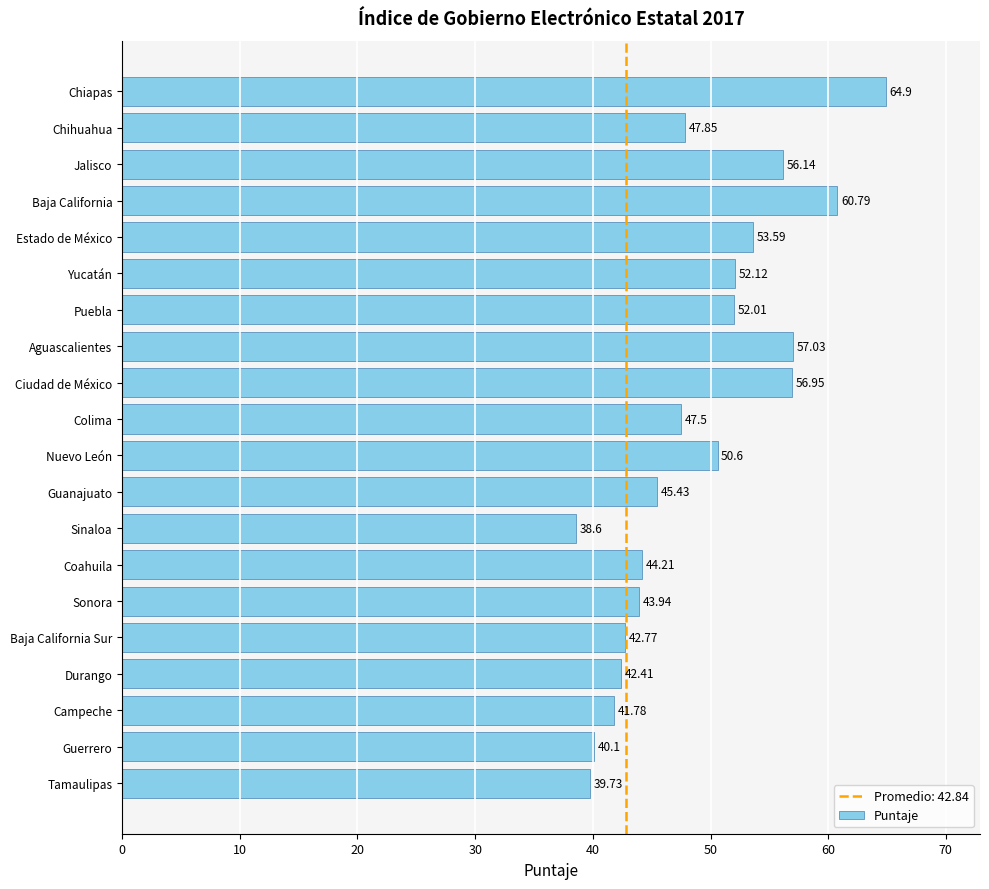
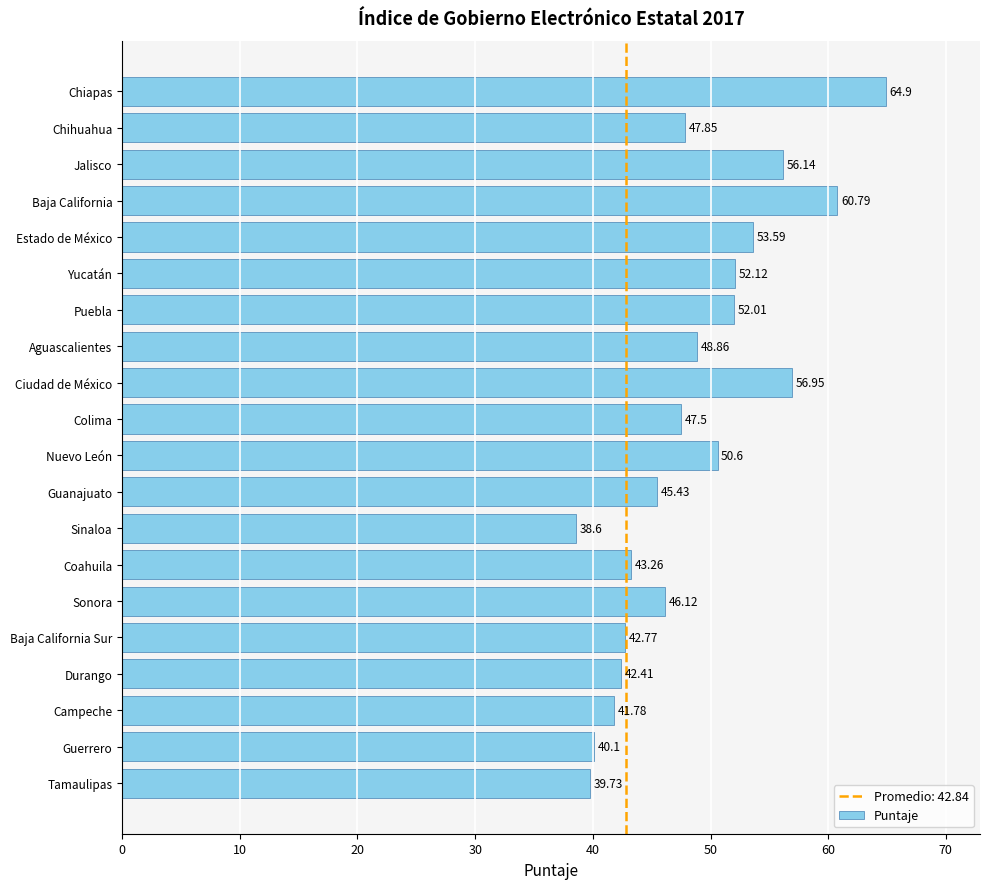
  {
    "Chiapas": 64.9,
    "Chihuahua": 47.85,
    "Jalisco": 56.14,
    "Baja California": 60.79,
    "Estado de México": 53.59,
    "Yucatán": 52.12,
    "Puebla": 52.01,
-   "Aguascalientes": 57.03,
+   "Aguascalientes": 48.86,
    "Ciudad de México": 56.95,
    "Colima": 47.5,
    "Nuevo León": 50.6,
    "Guanajuato": 45.43,
    "Sinaloa": 38.6,
-   "Coahuila": 44.21,
-   "Sonora": 43.94,
+   "Coahuila": 43.26,
+   "Sonora": 46.12,
    "Baja California Sur": 42.77,
    "Durango": 42.41,
    "Campeche": 41.78,
    "Guerrero": 40.1,
    "Tamaulipas": 39.73
  }
